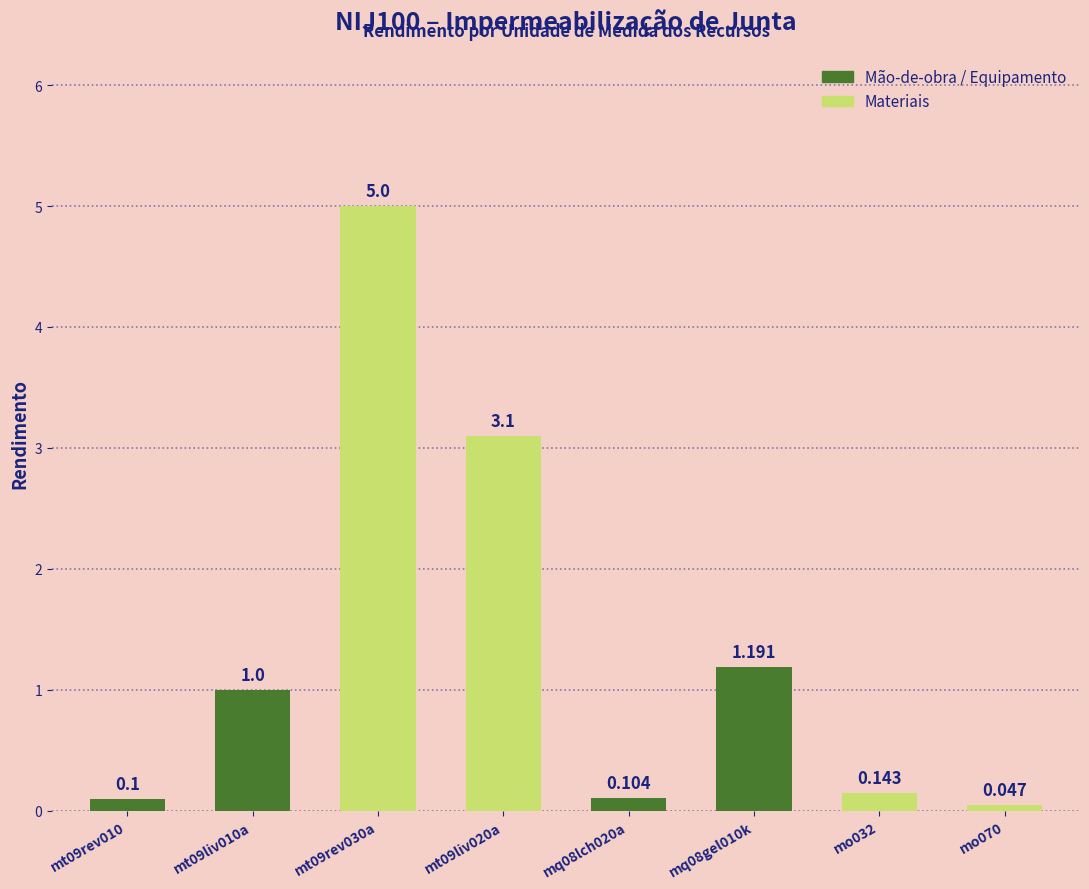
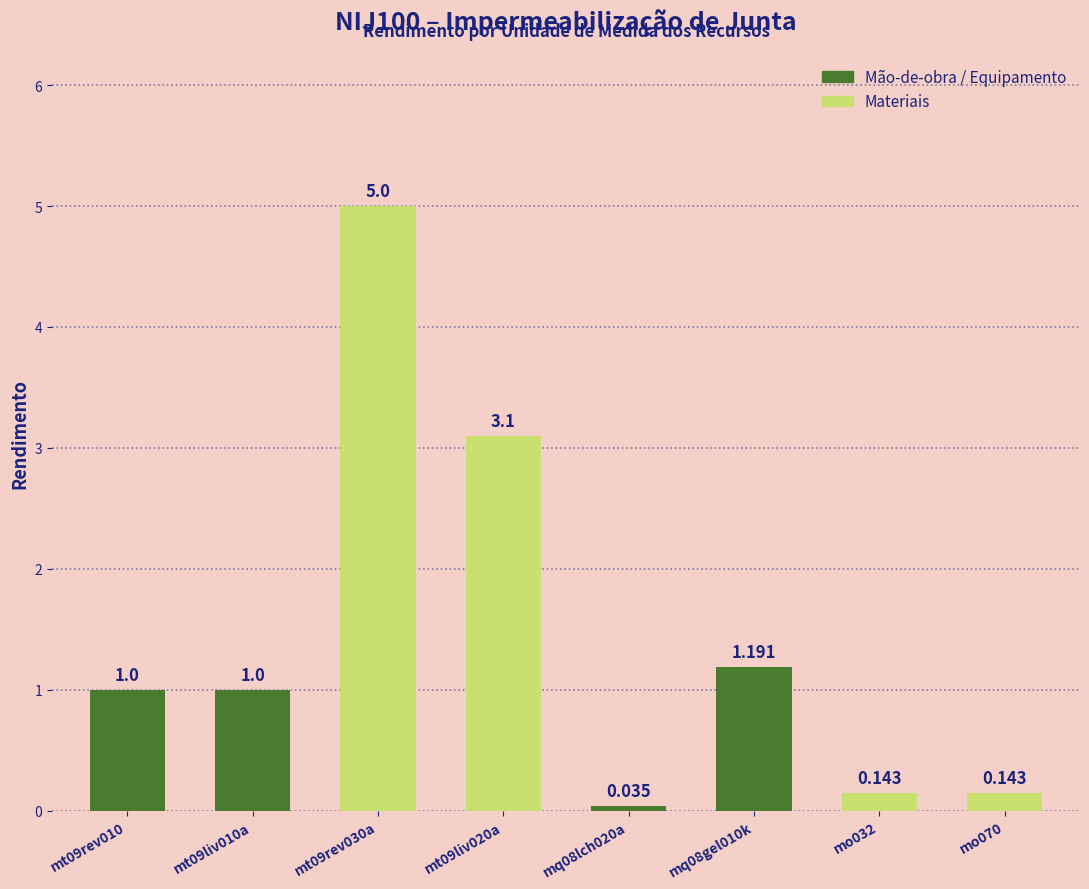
  {
-   "mt09rev010": 0.1,
+   "mt09rev010": 1.0,
    "mt09liv010a": 1.0,
    "mt09rev030a": 5.0,
    "mt09liv020a": 3.1,
-   "mq08lch020a": 0.104,
+   "mq08lch020a": 0.035,
    "mq08gel010k": 1.191,
    "mo032": 0.143,
-   "mo070": 0.047
+   "mo070": 0.143
  }
